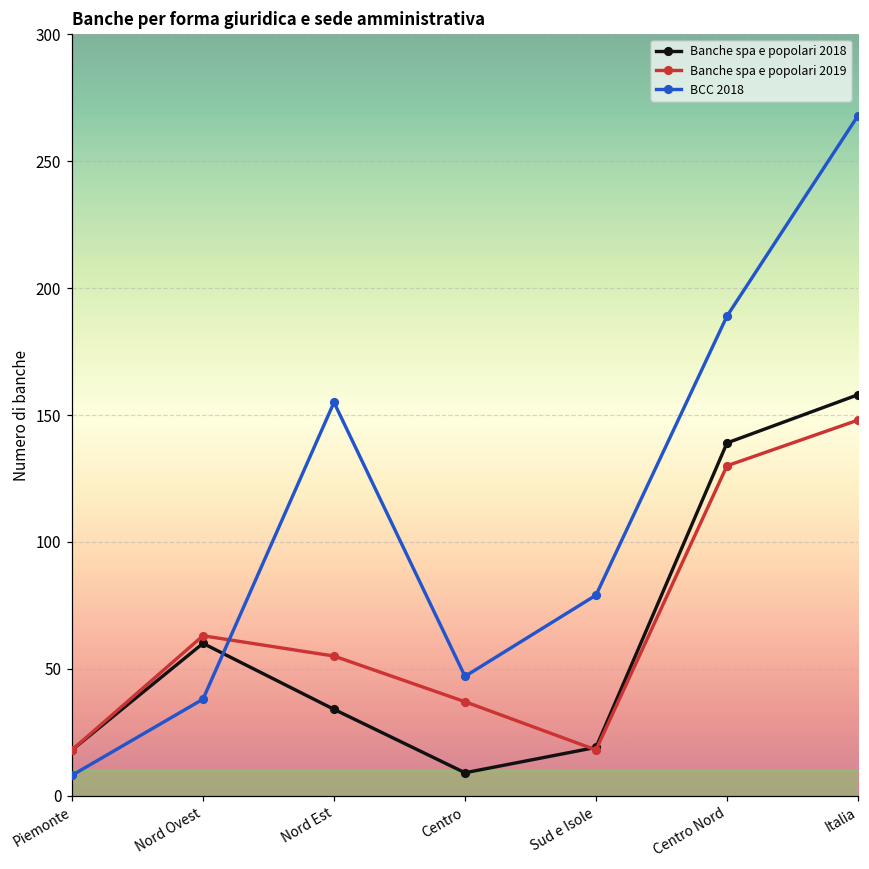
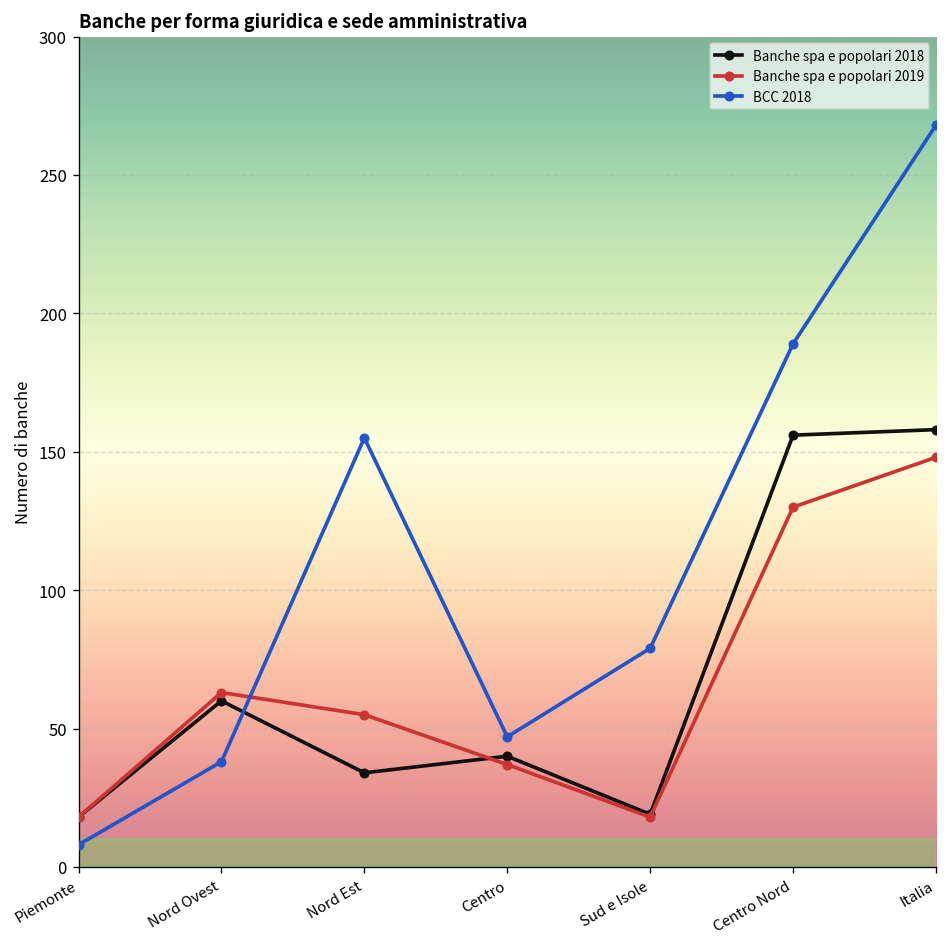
  {
    "Banche spa e popolari 2018": {
      "Nord Ovest": 60,
      "Nord Est": 34,
-     "Centro": 9,
-     "Centro Nord": 139,
+     "Centro": 40,
+     "Centro Nord": 156,
      "Italia": 158
    },
    "Banche spa e popolari 2019": {
      "Nord Ovest": 63,
      "Nord Est": 55,
      "Centro": 37,
      "Centro Nord": 130,
      "Italia": 148
    },
    "BCC 2018": {
      "Piemonte": 8,
      "Nord Ovest": 38,
      "Nord Est": 155,
      "Centro": 47,
      "Sud e Isole": 79,
      "Centro Nord": 189,
      "Italia": 268
    }
  }
